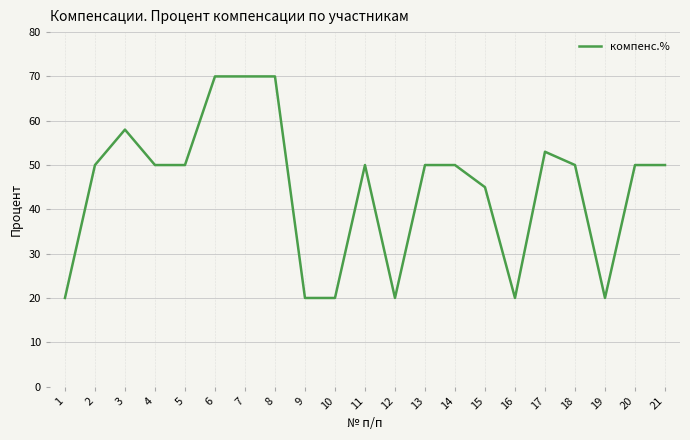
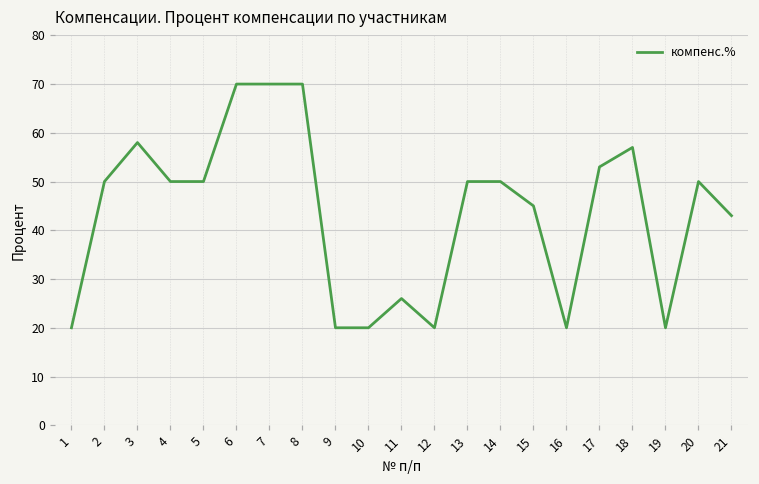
  {
    "1": 20,
    "2": 50,
    "3": 58,
    "4": 50,
    "5": 50,
    "6": 70,
    "7": 70,
    "8": 70,
    "9": 20,
    "10": 20,
-   "11": 50,
+   "11": 26,
    "12": 20,
    "13": 50,
    "14": 50,
    "15": 45,
    "16": 20,
    "17": 53,
-   "18": 50,
+   "18": 57,
    "19": 20,
    "20": 50,
-   "21": 50
+   "21": 43
  }
